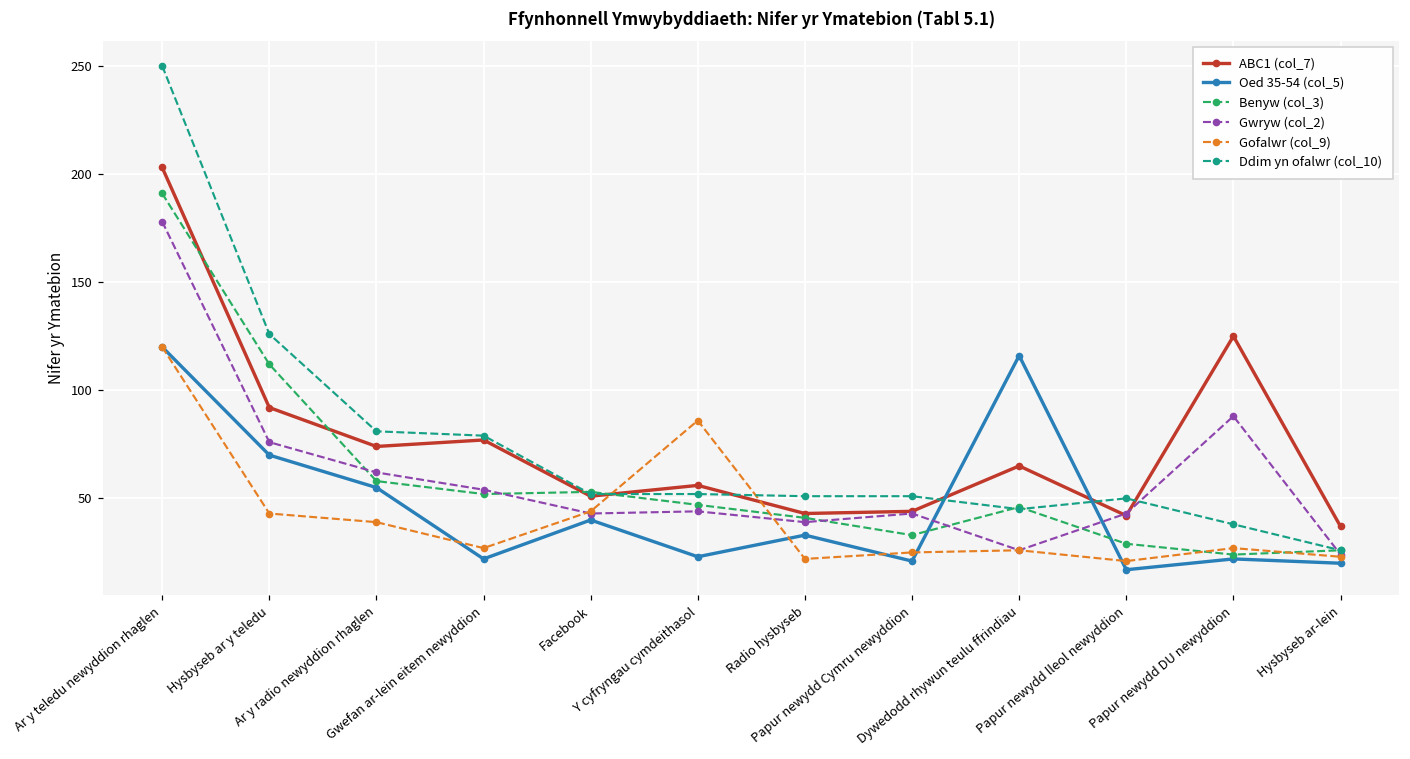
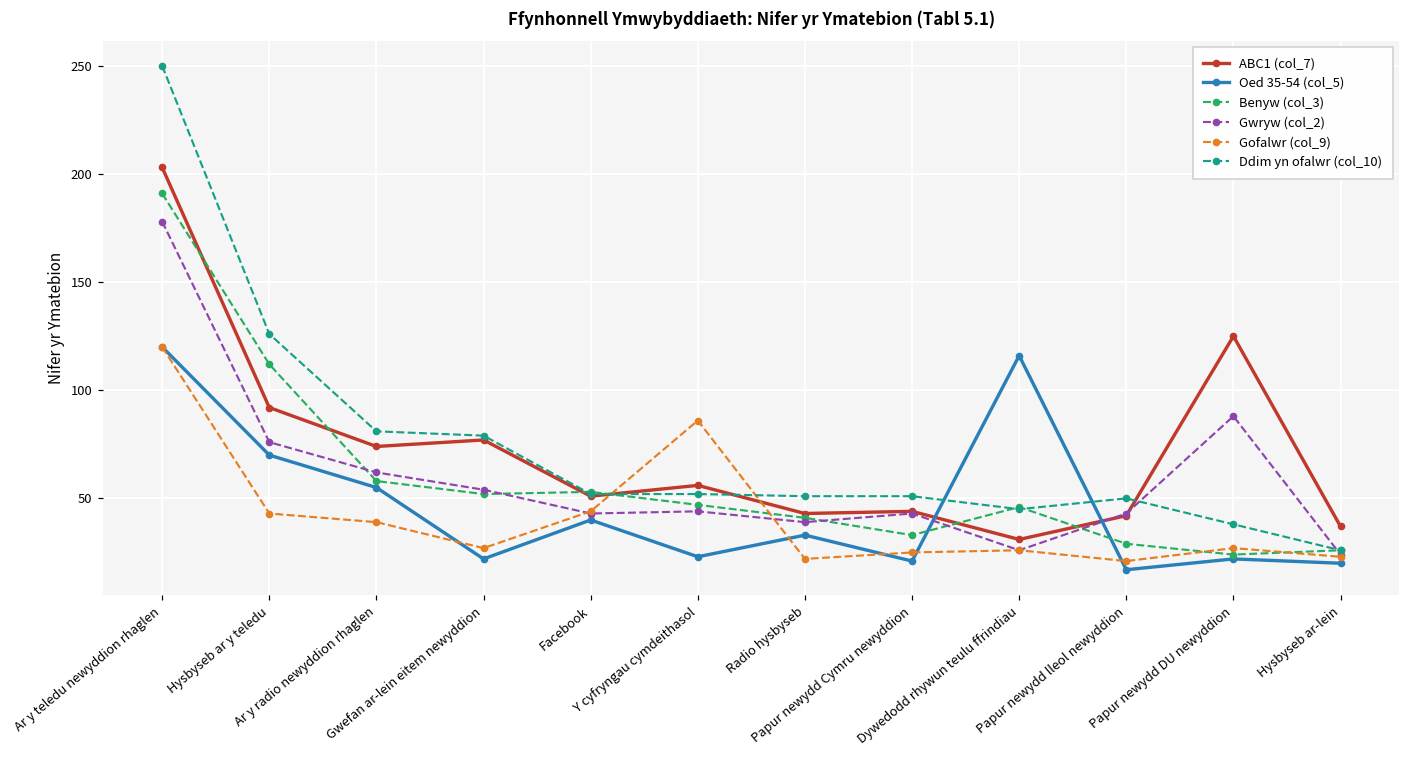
  {
    "ABC1 (col_7)": {
      "Ar y teledu newyddion rhaglen": 203,
      "Hysbyseb ar y teledu": 92,
      "Ar y radio newyddion rhaglen": 74,
      "Gwefan ar-lein eitem newyddion": 77,
      "Y cyfryngau cymdeithasol": 56,
      "Radio hysbyseb": 43,
-     "Dywedodd rhywun teulu ffrindiau": 65,
+     "Dywedodd rhywun teulu ffrindiau": 31,
      "Papur newydd DU newyddion": 125,
      "Hysbyseb ar-lein": 37
    },
    "Oed 35-54 (col_5)": {
      "Hysbyseb ar y teledu": 70,
      "Ar y radio newyddion rhaglen": 55,
      "Gwefan ar-lein eitem newyddion": 22,
      "Facebook": 40,
      "Y cyfryngau cymdeithasol": 23,
      "Radio hysbyseb": 33,
      "Papur newydd Cymru newyddion": 21,
      "Dywedodd rhywun teulu ffrindiau": 116,
      "Papur newydd lleol newyddion": 17,
      "Papur newydd DU newyddion": 22,
      "Hysbyseb ar-lein": 20
    },
    "Gwryw (col_2)": {
      "Ar y teledu newyddion rhaglen": 178,
      "Hysbyseb ar y teledu": 76,
      "Ar y radio newyddion rhaglen": 62,
      "Gwefan ar-lein eitem newyddion": 54,
      "Y cyfryngau cymdeithasol": 44,
      "Radio hysbyseb": 39,
      "Papur newydd DU newyddion": 88
    },
    "Gofalwr (col_9)": {
      "Hysbyseb ar y teledu": 43,
      "Ar y radio newyddion rhaglen": 39,
      "Gwefan ar-lein eitem newyddion": 27,
      "Y cyfryngau cymdeithasol": 86,
      "Radio hysbyseb": 22,
      "Papur newydd Cymru newyddion": 25,
      "Papur newydd lleol newyddion": 21,
      "Papur newydd DU newyddion": 27
    }
  }
